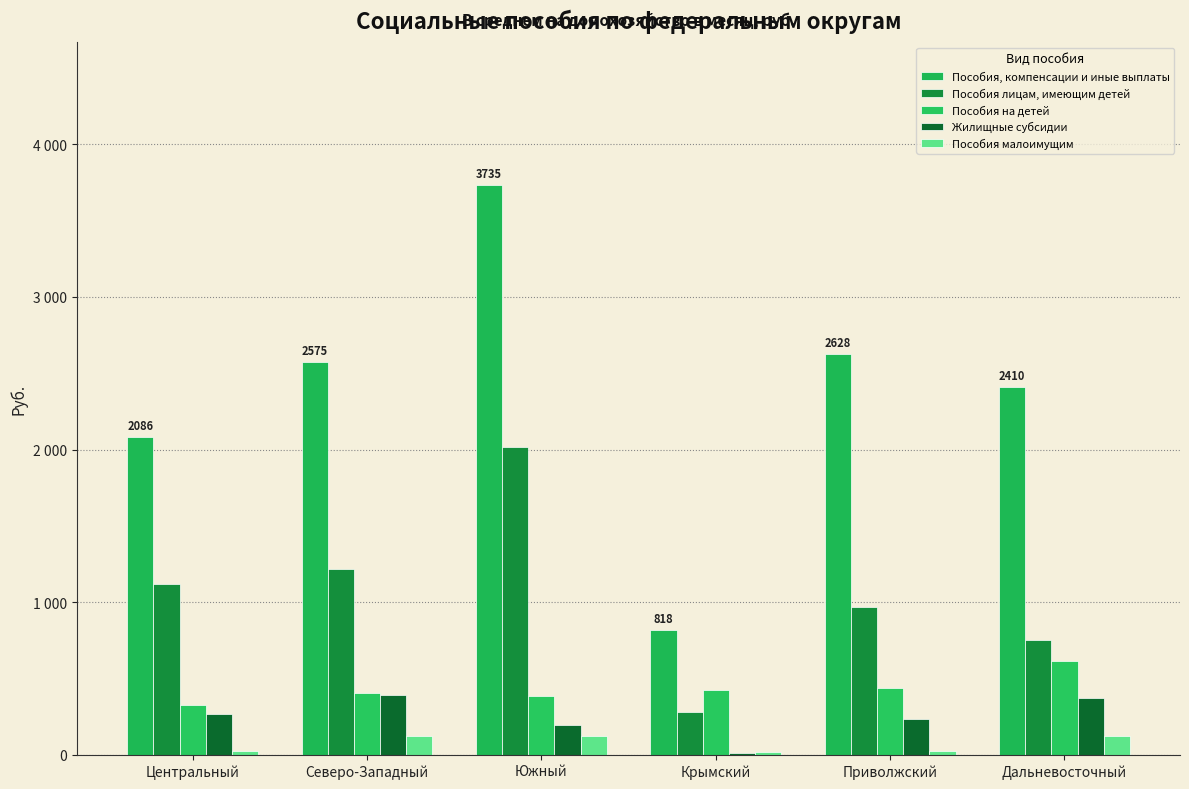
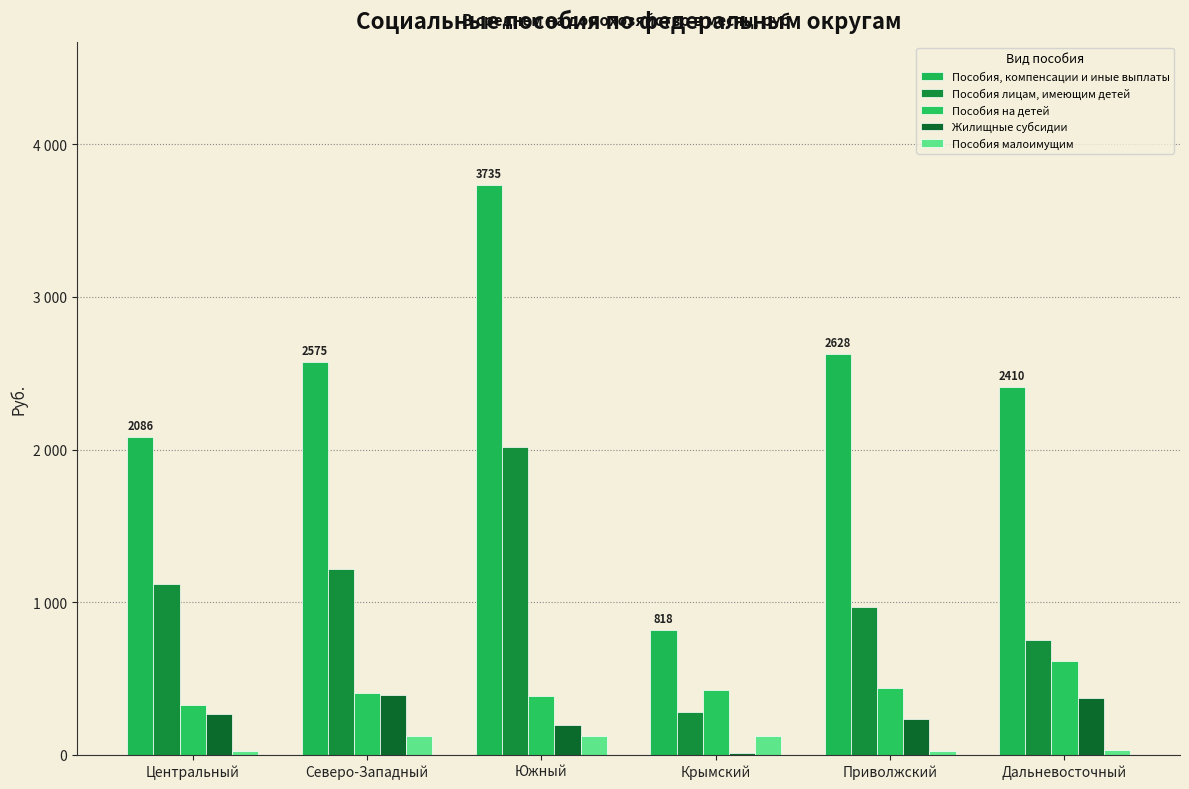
  {
    "Пособия малоимущим": {
      "Центральный": 20,
      "Северо-Западный": 120,
      "Южный": 120,
-     "Крымский": 20,
+     "Крымский": 120,
      "Приволжский": 30,
-     "Дальневосточный": 120
+     "Дальневосточный": 30
    }
  }
